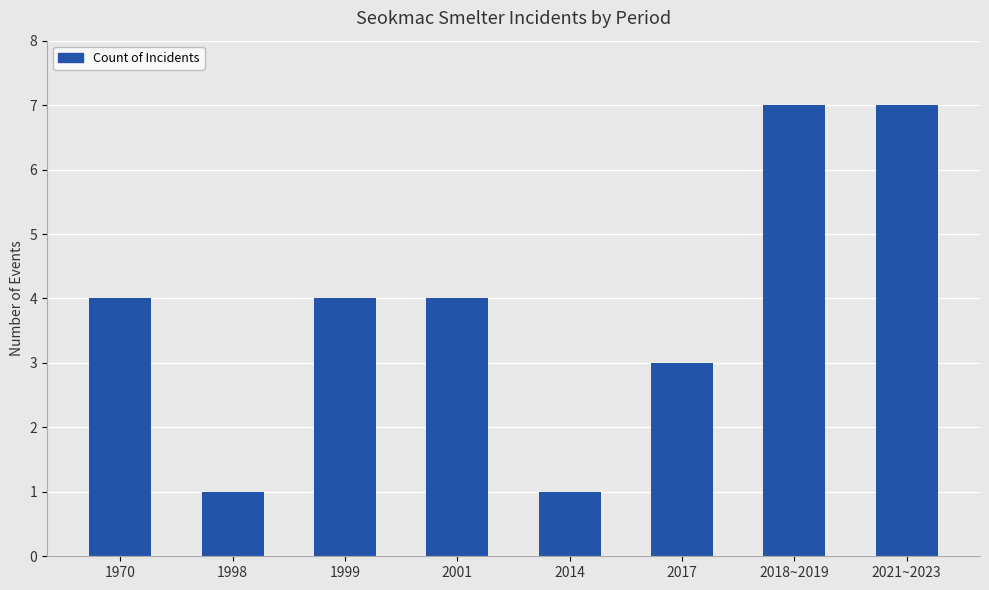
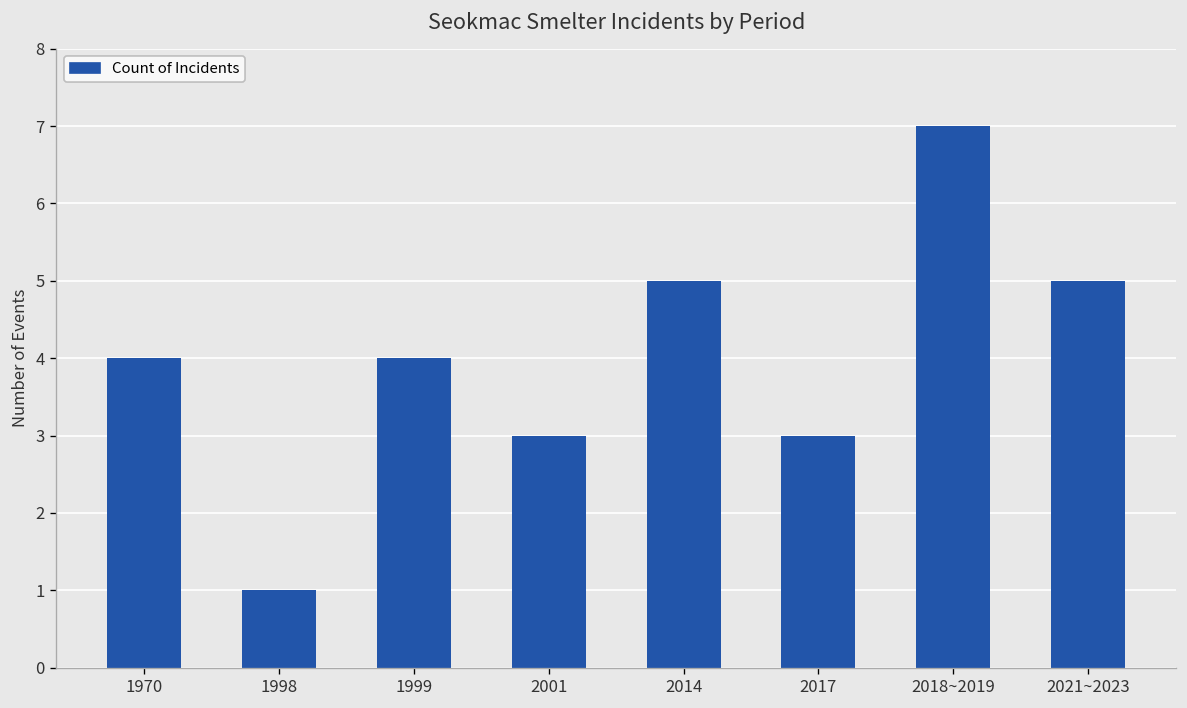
  {
    "1970": 4,
    "1998": 1,
    "1999": 4,
-   "2001": 4,
-   "2014": 1,
+   "2001": 3,
+   "2014": 5,
    "2017": 3,
    "2018~2019": 7,
-   "2021~2023": 7
+   "2021~2023": 5
  }
